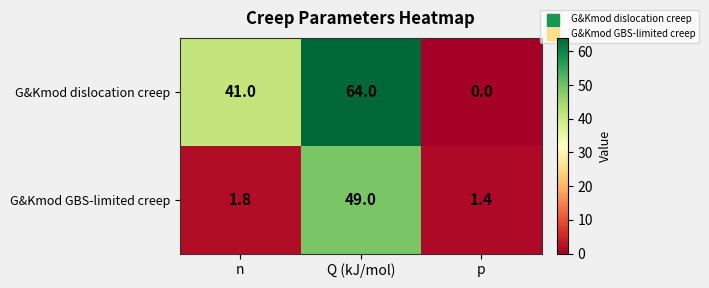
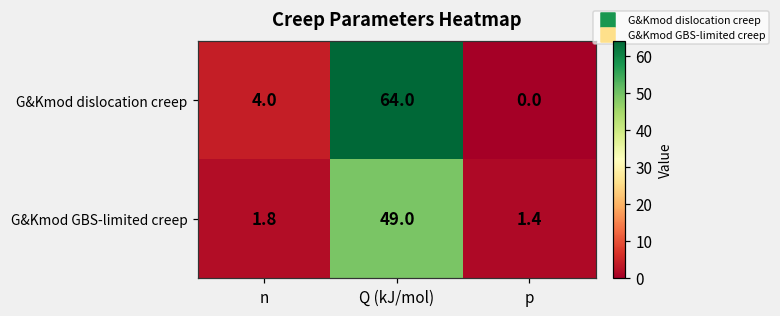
  {
    "G&Kmod dislocation creep": {
-     "n": 41.0,
+     "n": 4.0,
      "Q (kJ/mol)": 64.0,
      "p": 0.0
    },
    "G&Kmod GBS-limited creep": {
      "n": 1.8,
      "Q (kJ/mol)": 49.0,
      "p": 1.4
    }
  }
